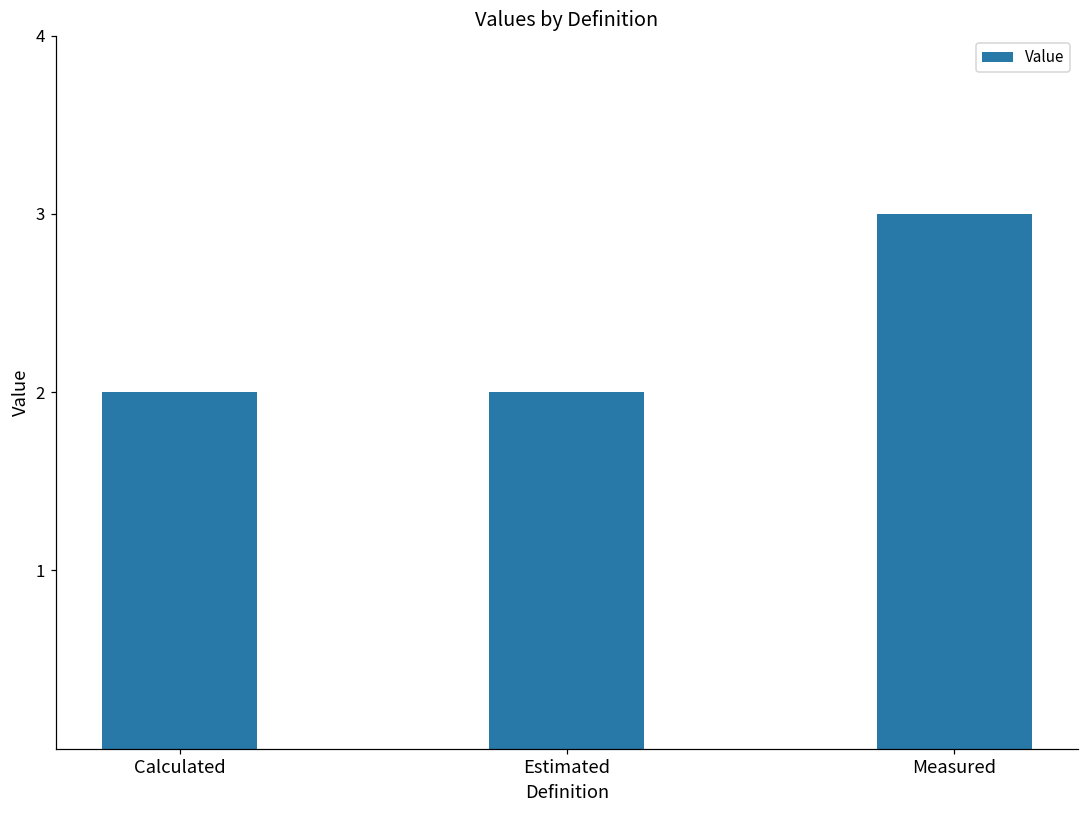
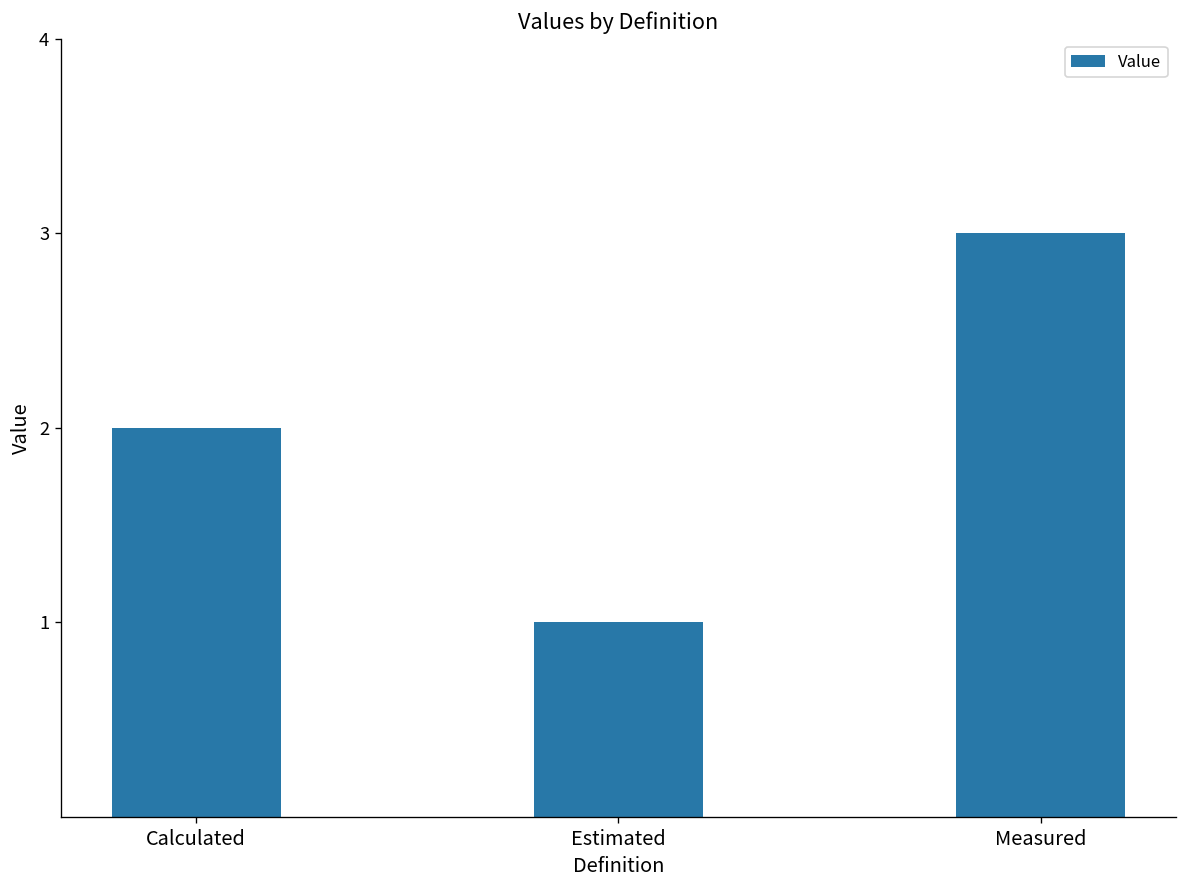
  {
    "Calculated": 2,
-   "Estimated": 2,
+   "Estimated": 1,
    "Measured": 3
  }
